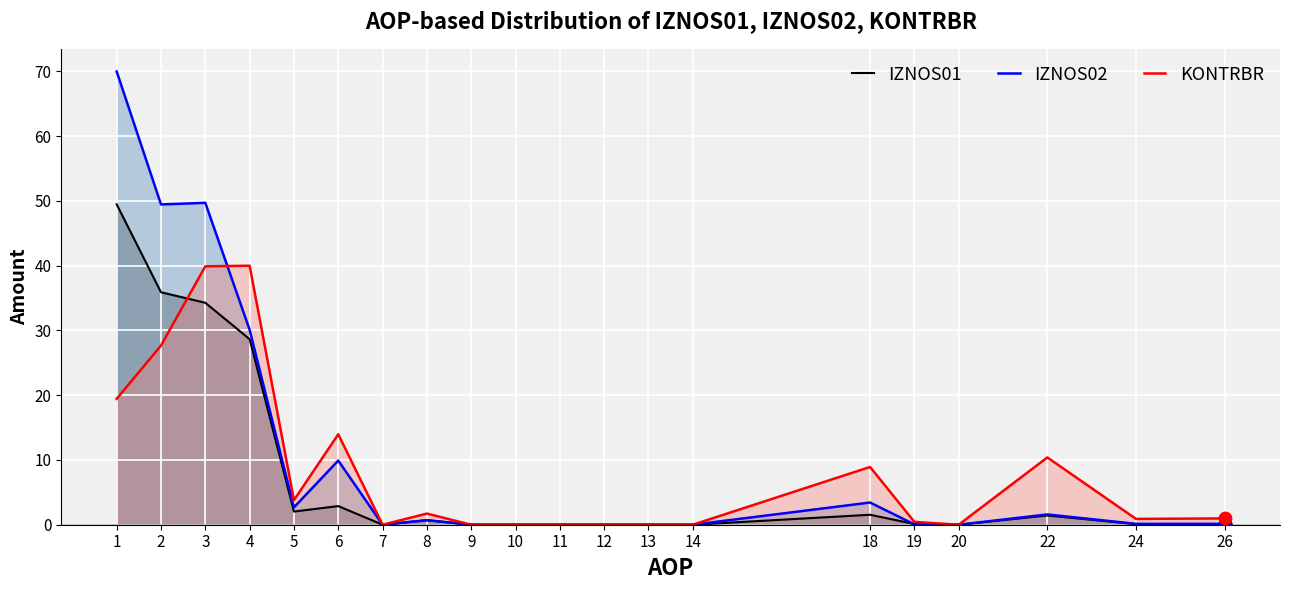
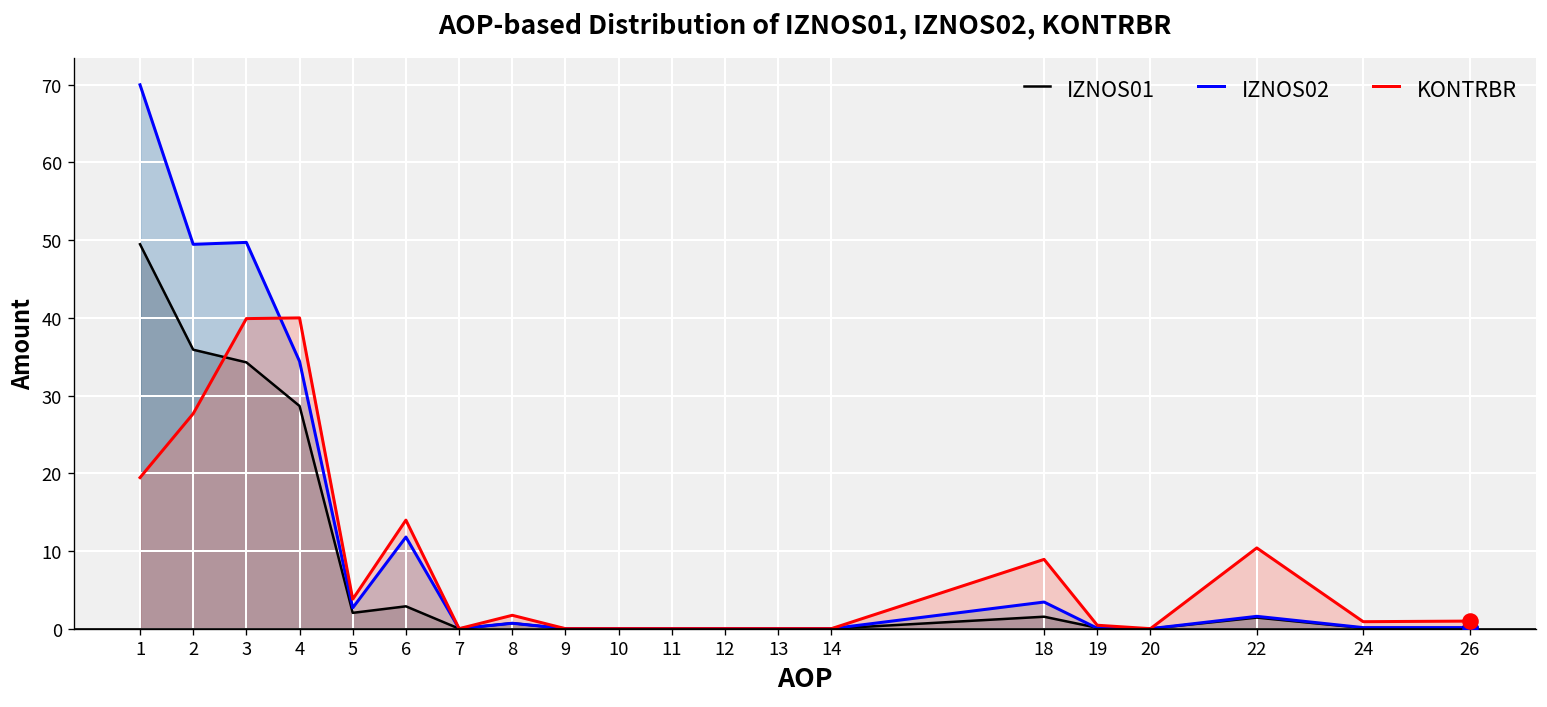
  {
    "IZNOS02": {
      "1": 70,
      "2": 49,
      "3": 50,
-     "4": 30,
+     "4": 34,
      "5": 3,
-     "6": 10,
+     "6": 12,
      "18": 3
    }
  }
